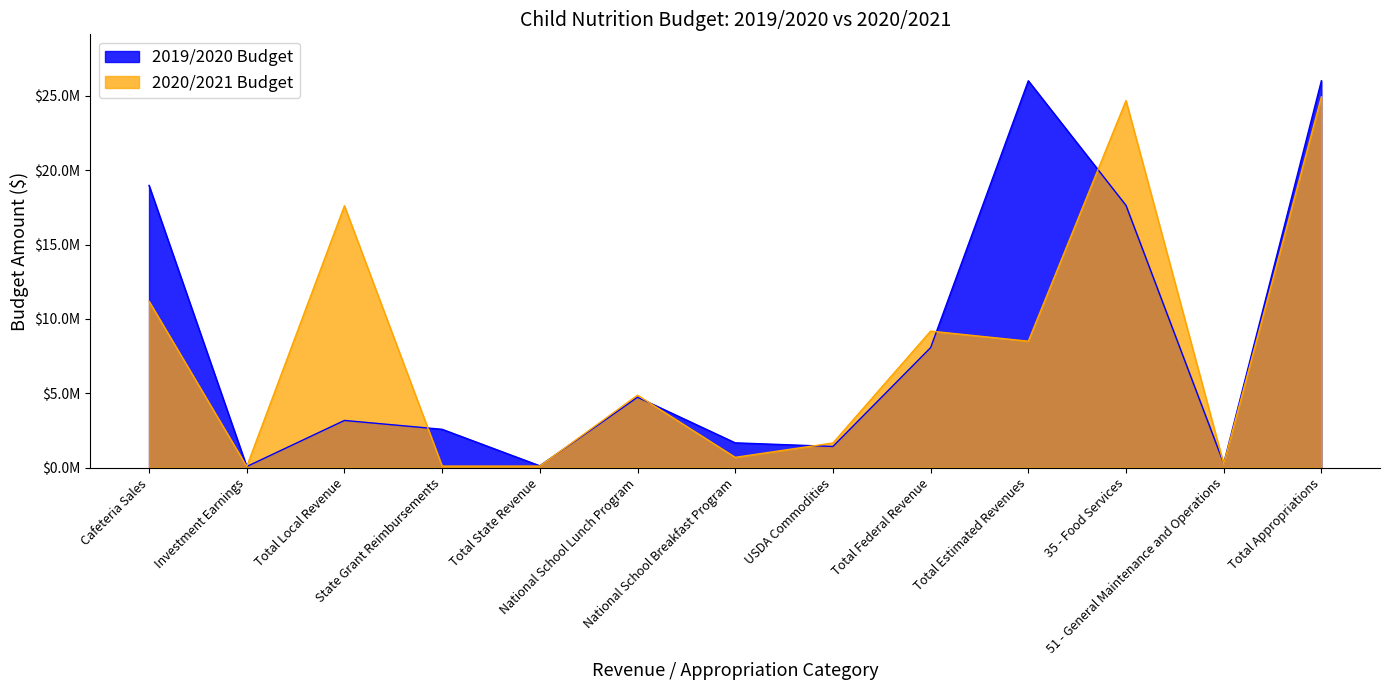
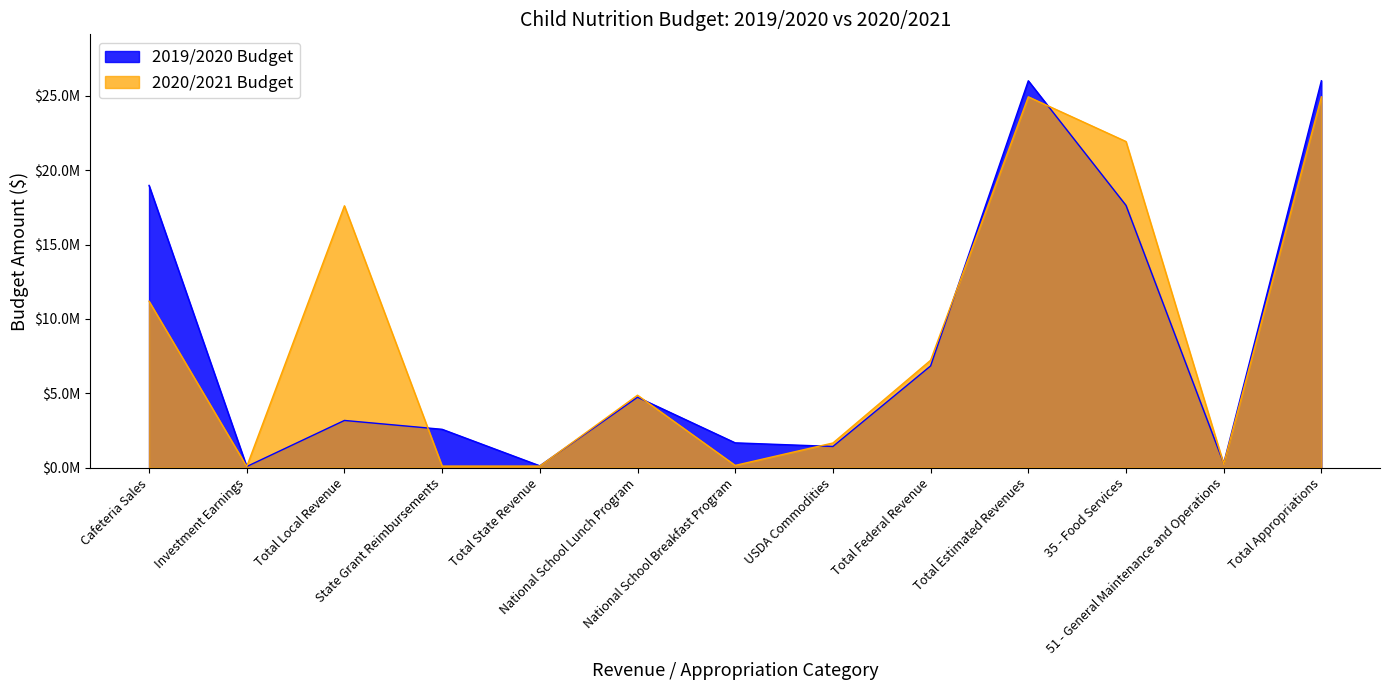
  {
    "2019/2020 Budget": {
      "Cafeteria Sales": "$19000000",
      "Total Local Revenue": "$3200000",
      "State Grant Reimbursements": "$2600000",
      "National School Breakfast Program": "$1700000",
      "USDA Commodities": "$1400000",
-     "Total Federal Revenue": "$8100000",
+     "Total Federal Revenue": "$6800000",
      "Total Estimated Revenues": "$26000000",
      "35 - Food Services": "$17600000",
      "Total Appropriations": "$26000000"
    },
    "2020/2021 Budget": {
      "Cafeteria Sales": "$11200000",
      "Total Local Revenue": "$17600000",
      "State Grant Reimbursements": "$100000",
-     "National School Breakfast Program": "$700000",
+     "National School Breakfast Program": "$200000",
      "USDA Commodities": "$1700000",
-     "Total Federal Revenue": "$9200000",
-     "Total Estimated Revenues": "$8500000",
-     "35 - Food Services": "$24700000",
+     "Total Federal Revenue": "$7200000",
+     "Total Estimated Revenues": "$24900000",
+     "35 - Food Services": "$21900000",
      "Total Appropriations": "$24900000"
    }
  }
